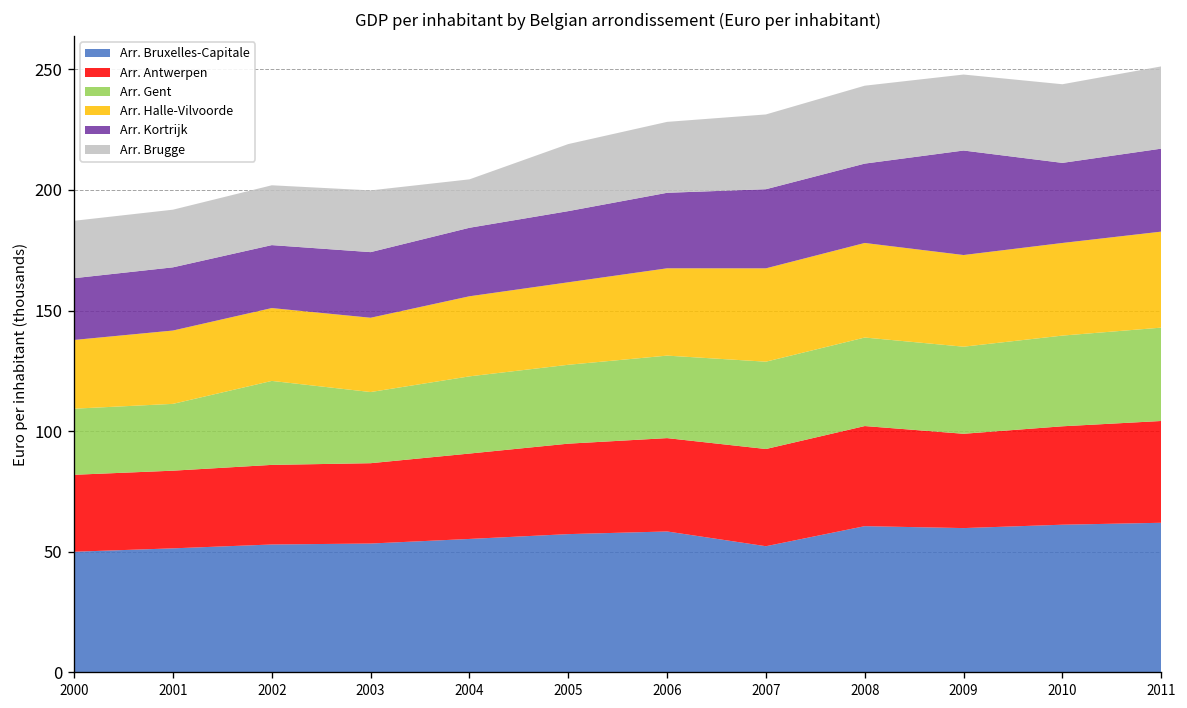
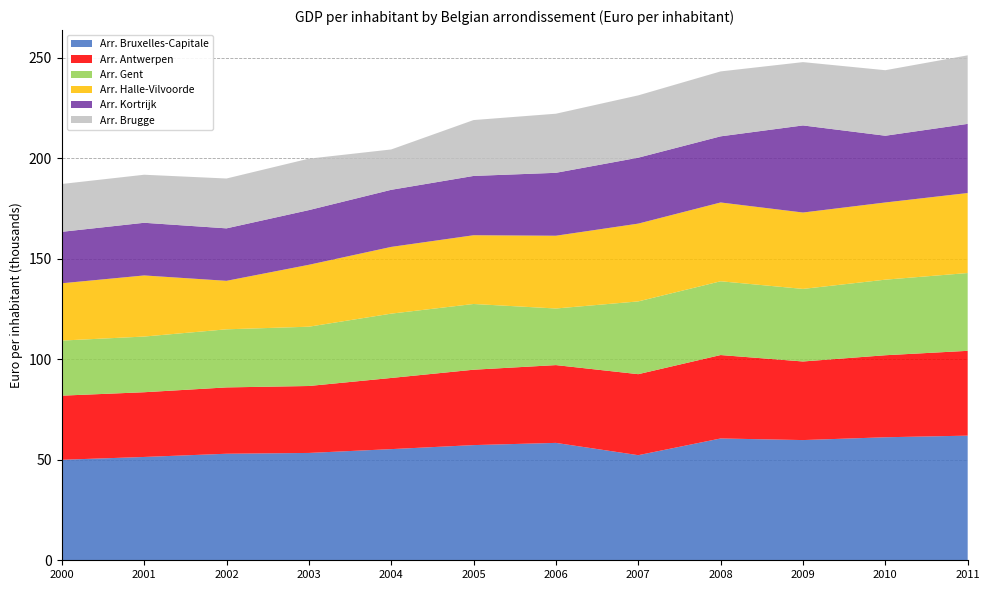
  {
    "Arr. Bruxelles-Capitale": {
      "2000": 50,
      "2001": 51,
      "2002": 53,
      "2003": 53,
      "2004": 55,
      "2005": 57,
      "2006": 58,
      "2007": 52,
      "2008": 61,
      "2009": 60,
      "2010": 61,
      "2011": 62
    },
    "Arr. Antwerpen": {
      "2000": 32,
      "2001": 32,
      "2002": 33,
      "2003": 33,
      "2004": 35,
      "2005": 38,
      "2006": 39,
      "2007": 40,
      "2008": 41,
      "2009": 39,
      "2010": 41,
      "2011": 42
    },
    "Arr. Gent": {
      "2000": 27,
      "2001": 28,
-     "2002": 35,
+     "2002": 29,
      "2003": 30,
      "2004": 32,
      "2005": 33,
-     "2006": 34,
+     "2006": 28,
      "2007": 36,
      "2008": 37,
      "2009": 36,
      "2010": 38,
      "2011": 39
    },
    "Arr. Halle-Vilvoorde": {
      "2000": 29,
      "2001": 30,
-     "2002": 30,
+     "2002": 24,
      "2003": 31,
      "2004": 33,
      "2005": 34,
      "2006": 36,
      "2007": 39,
      "2008": 39,
      "2009": 38,
      "2010": 38,
      "2011": 40
    },
    "Arr. Kortrijk": {
      "2000": 26,
      "2001": 26,
      "2002": 26,
      "2003": 27,
      "2004": 28,
      "2005": 30,
      "2006": 31,
      "2007": 33,
      "2008": 33,
      "2009": 43,
      "2010": 33,
      "2011": 34
    },
    "Arr. Brugge": {
      "2000": 24,
      "2001": 24,
      "2002": 25,
      "2003": 26,
      "2004": 20,
      "2005": 28,
      "2006": 29,
      "2007": 31,
      "2008": 32,
      "2009": 32,
      "2010": 33,
      "2011": 34
    }
  }
